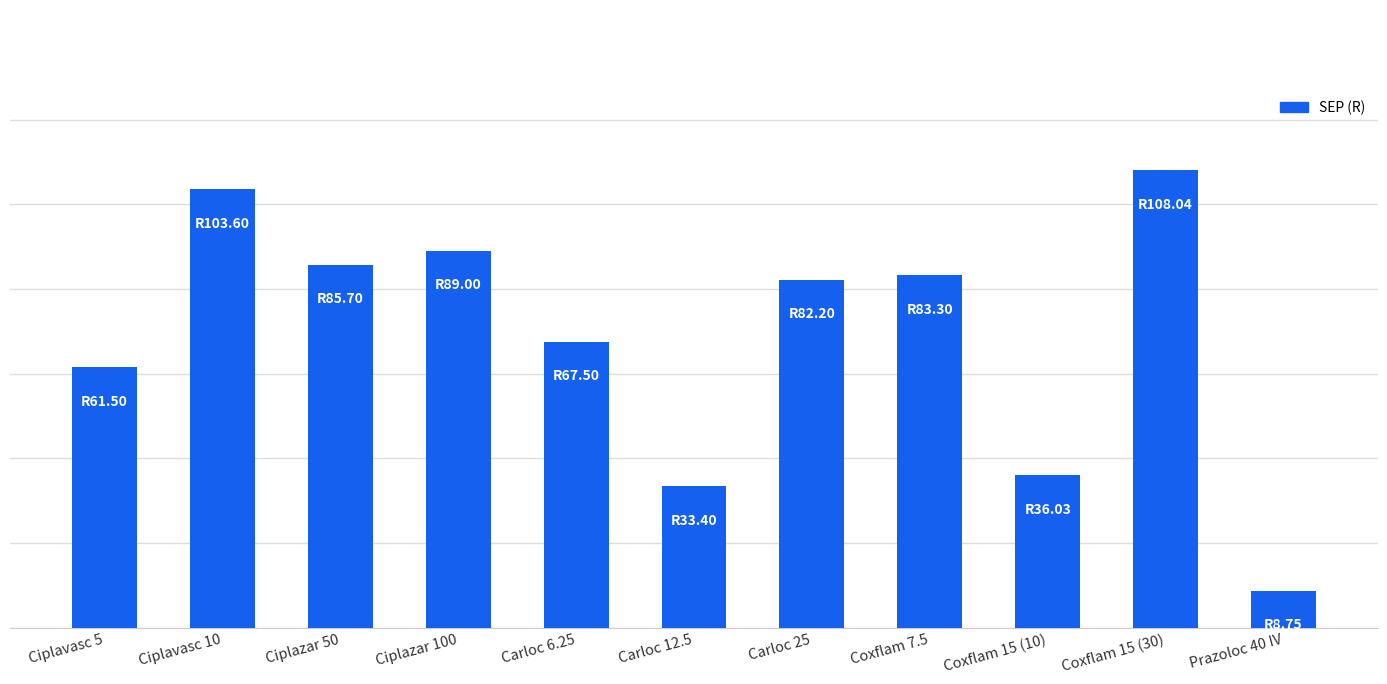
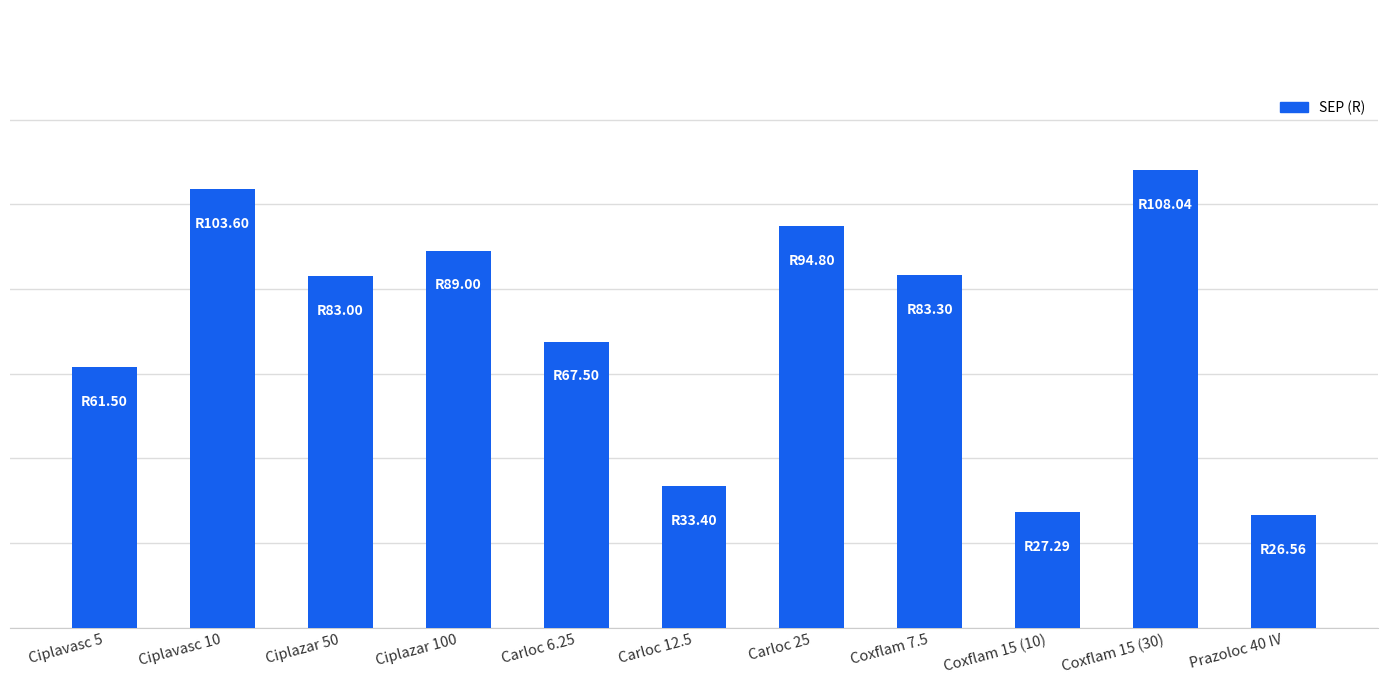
  {
-   "Ciplazar 50": 85.70,
-   "Carloc 25": 82.20,
-   "Coxflam 15 (10)": 36.03,
-   "Prazoloc 40 IV": 8.75
+   "Ciplazar 50": 83.00,
+   "Carloc 25": 94.80,
+   "Coxflam 15 (10)": 27.29,
+   "Prazoloc 40 IV": 26.56
  }
